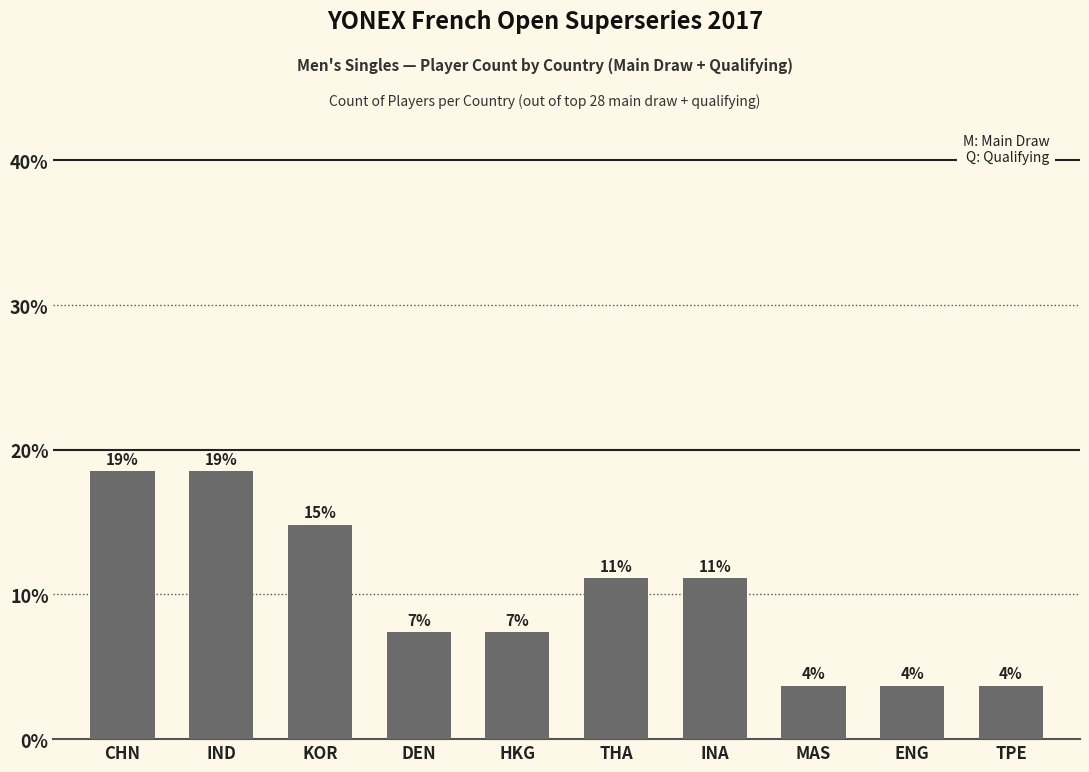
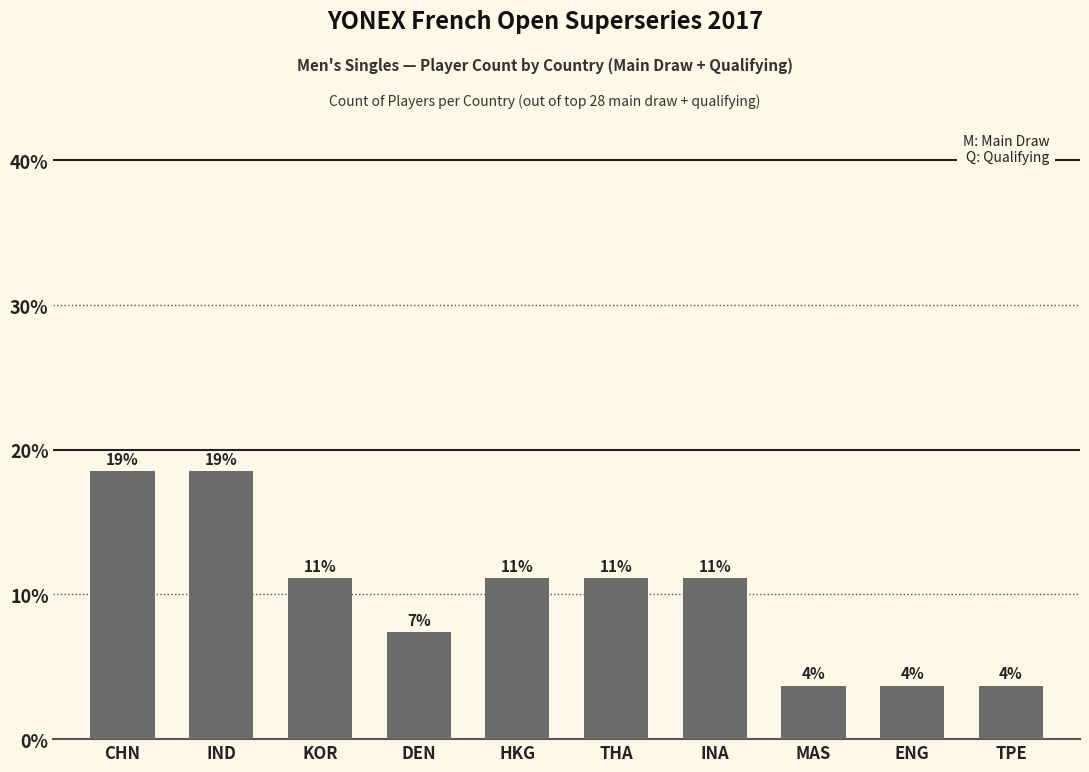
  {
    "CHN": "19%",
    "IND": "19%",
-   "KOR": "15%",
+   "KOR": "11%",
    "DEN": "7%",
-   "HKG": "7%",
+   "HKG": "11%",
    "THA": "11%",
    "INA": "11%",
    "MAS": "4%",
    "ENG": "4%",
    "TPE": "4%"
  }
